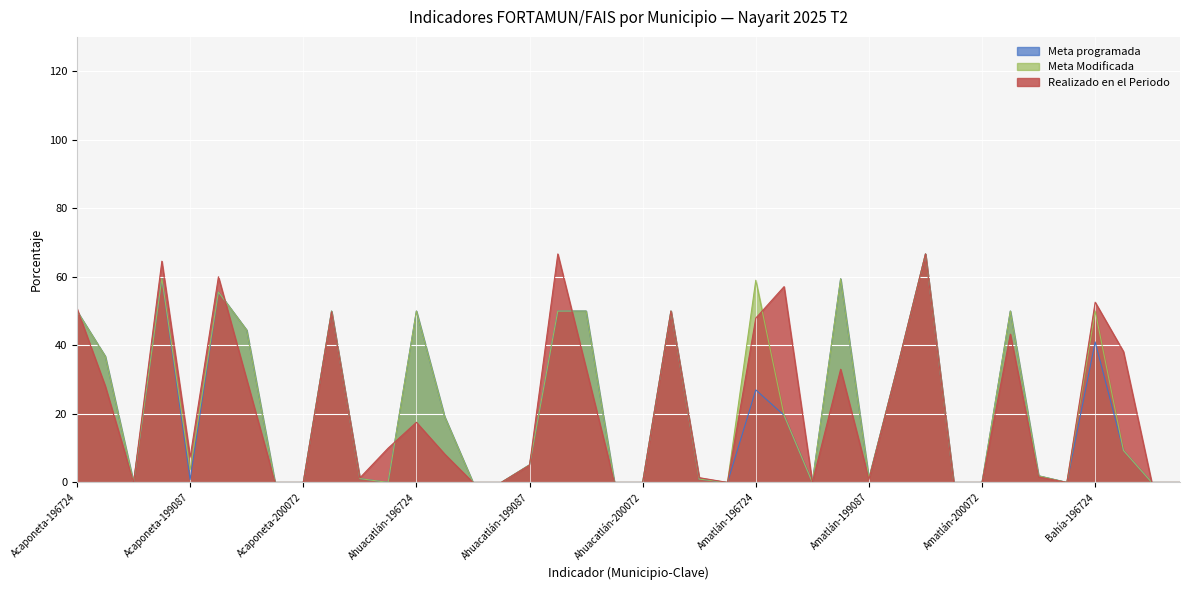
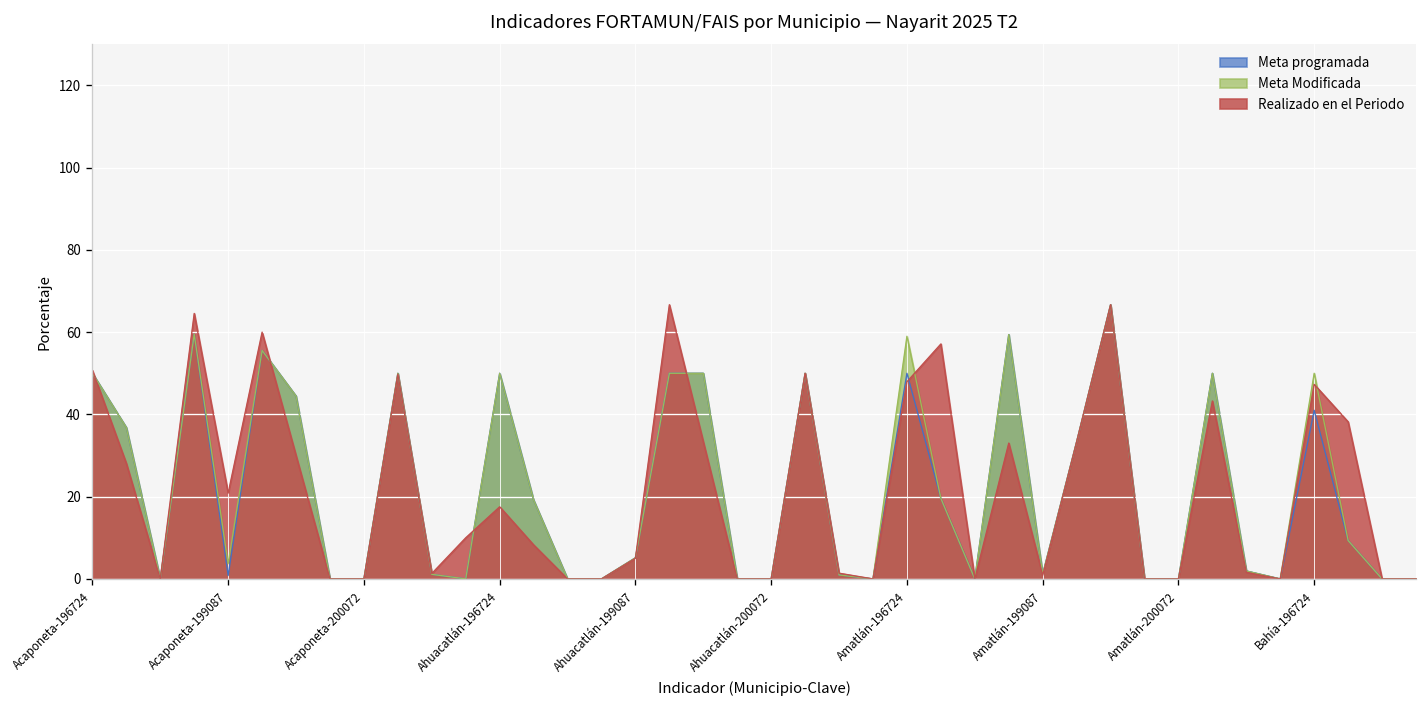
  {
    "Meta programada": {
      "Acaponeta-199087": 1,
-     "Amatlán-196724": 27,
+     "Amatlán-196724": 50,
      "Bahía-196724": 41
    },
    "Meta Modificada": {
      "Acaponeta-199087": 4,
      "Amatlán-196724": 59,
      "Bahía-196724": 50
    },
    "Realizado en el Periodo": {
-     "Acaponeta-199087": 7,
+     "Acaponeta-199087": 21,
      "Ahuacatlán-196724": 18,
      "Amatlán-196724": 48,
-     "Bahía-196724": 53
+     "Bahía-196724": 47
    }
  }
